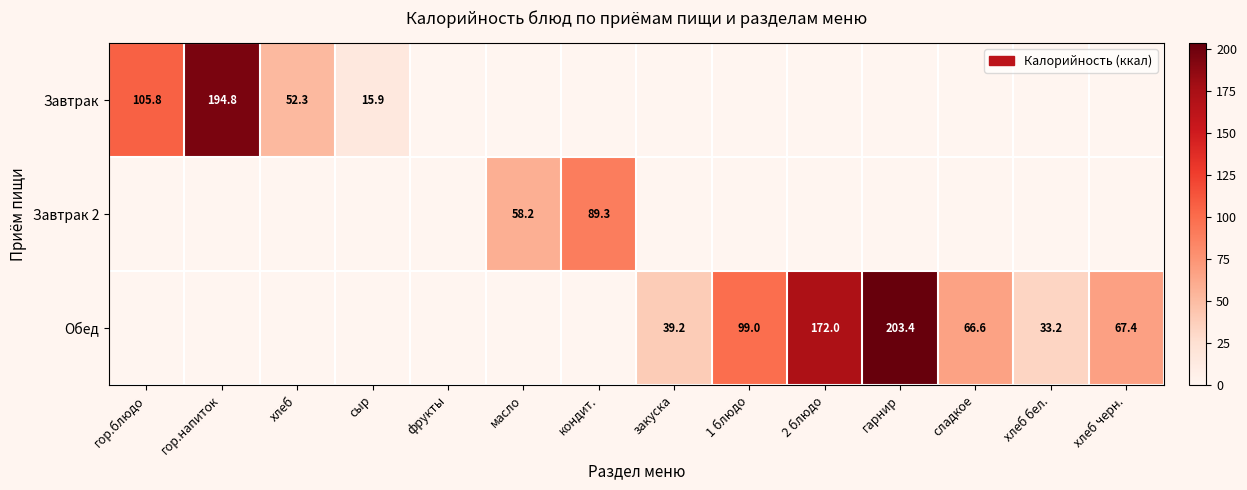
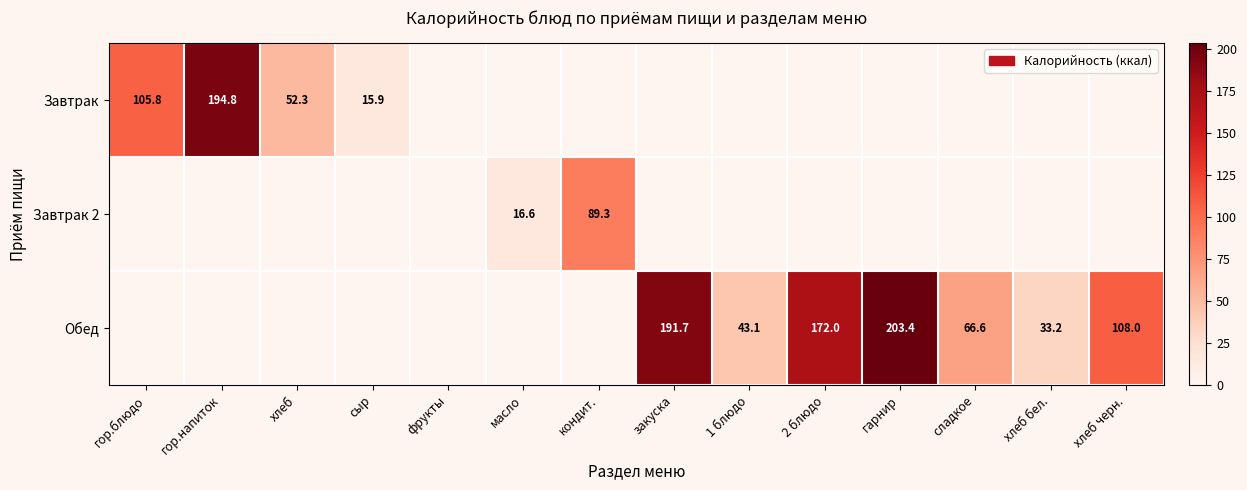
  {
    "Завтрак": {
      "гор.блюдо": 105.8,
      "гор.напиток": 194.8,
      "хлеб": 52.3,
      "сыр": 15.9
    },
    "Завтрак 2": {
-     "масло": 58.2,
+     "масло": 16.6,
      "кондит.": 89.3
    },
    "Обед": {
-     "закуска": 39.2,
-     "1 блюдо": 99.0,
+     "закуска": 191.7,
+     "1 блюдо": 43.1,
      "2 блюдо": 172.0,
      "гарнир": 203.4,
      "сладкое": 66.6,
      "хлеб бел.": 33.2,
-     "хлеб черн.": 67.4
+     "хлеб черн.": 108.0
    }
  }
